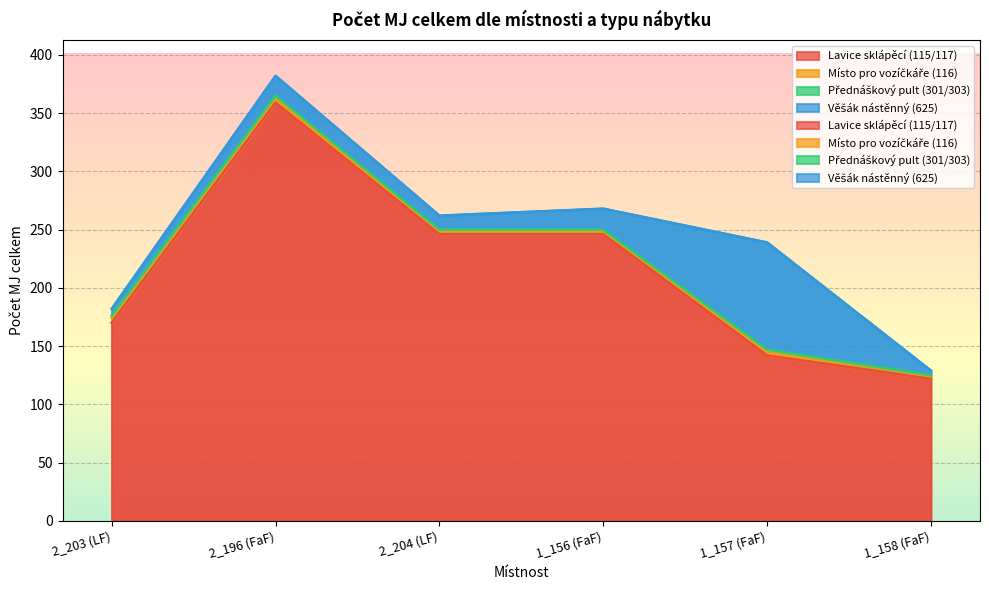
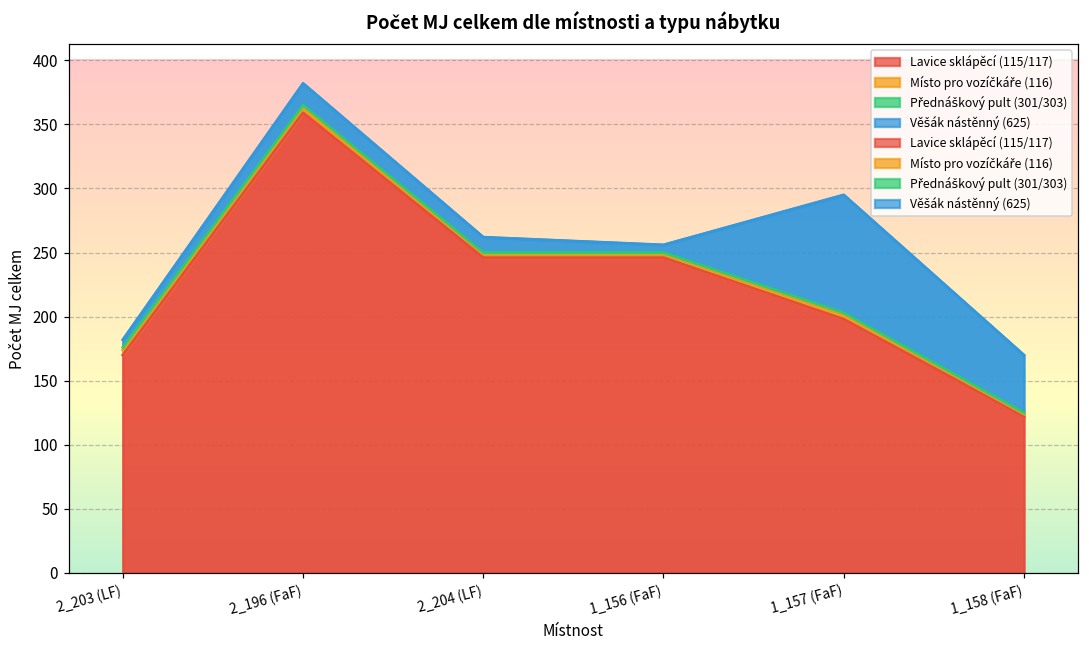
  {
    "Lavice sklápěcí (115/117)": {
      "2_203 (LF)": 170,
      "2_196 (FaF)": 359,
      "2_204 (LF)": 246,
      "1_156 (FaF)": 246,
-     "1_157 (FaF)": 142
+     "1_157 (FaF)": 198
    },
    "Věšák nástěnný (625)": {
      "2_203 (LF)": 6,
      "2_196 (FaF)": 17,
      "2_204 (LF)": 12,
-     "1_156 (FaF)": 18,
+     "1_156 (FaF)": 6,
      "1_157 (FaF)": 92,
-     "1_158 (FaF)": 4
+     "1_158 (FaF)": 45
    }
  }
